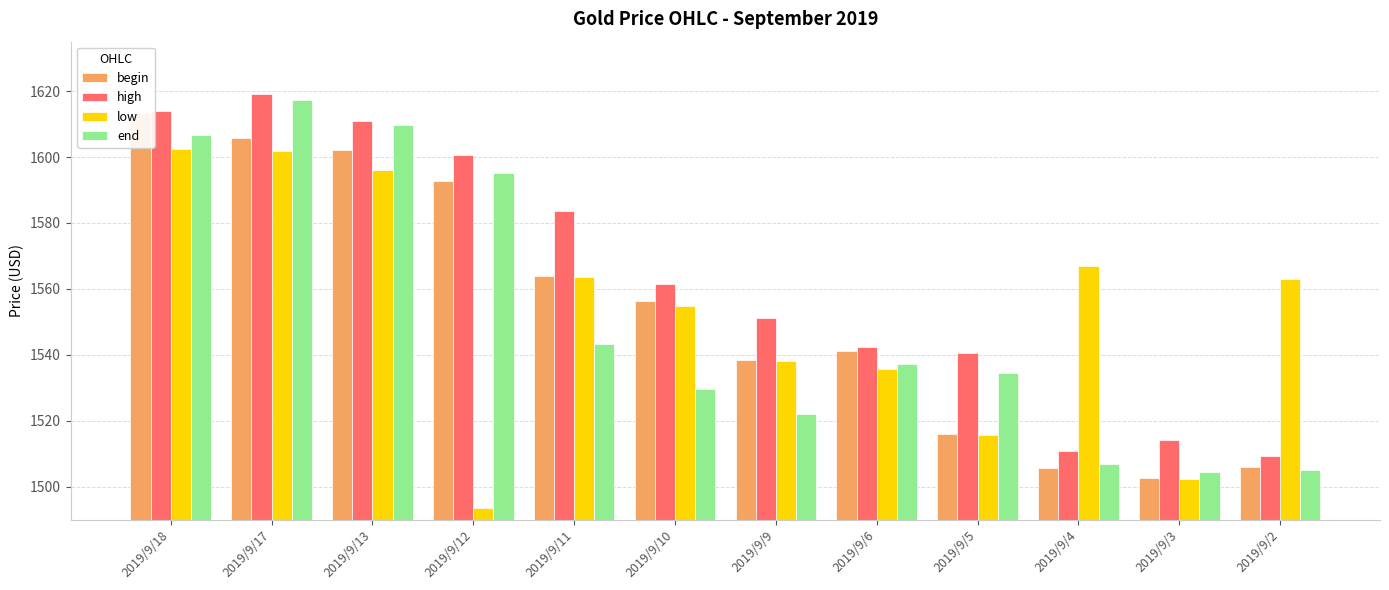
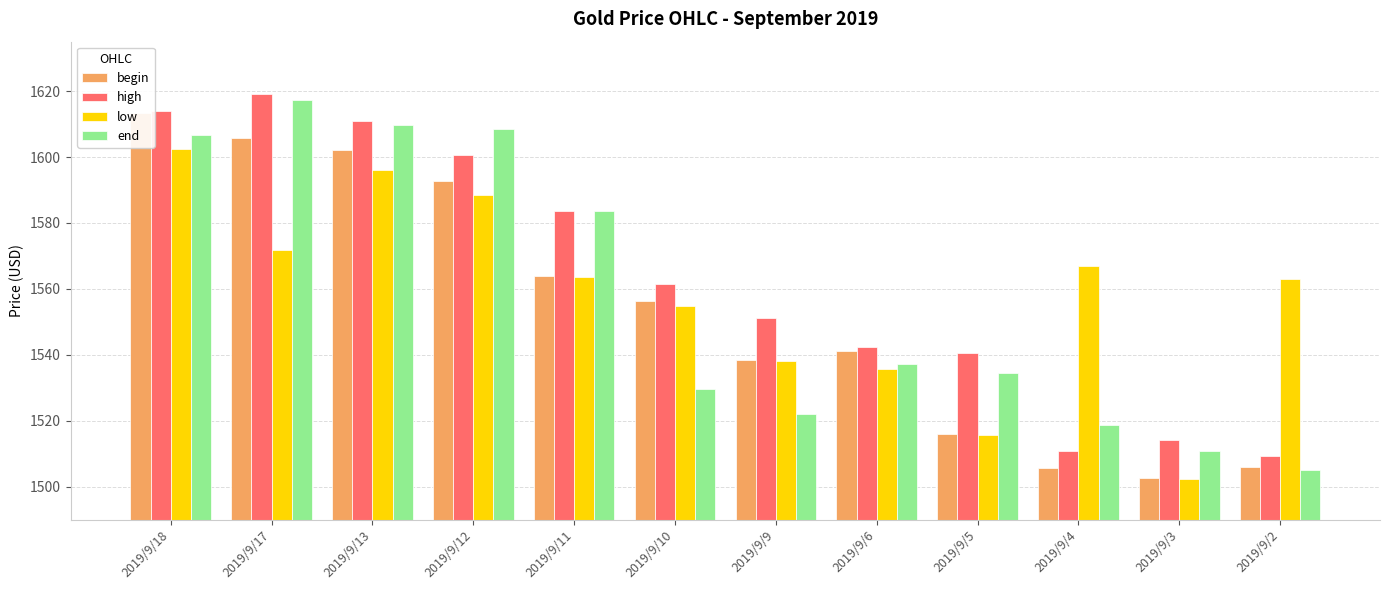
  {
    "low": {
      "2019/9/18": 1602,
-     "2019/9/17": 1602,
+     "2019/9/17": 1572,
      "2019/9/13": 1596,
-     "2019/9/12": 1493,
+     "2019/9/12": 1589,
      "2019/9/11": 1563,
      "2019/9/10": 1555,
      "2019/9/9": 1538,
      "2019/9/6": 1536,
      "2019/9/5": 1516,
      "2019/9/4": 1567,
      "2019/9/3": 1502,
      "2019/9/2": 1563
    },
    "end": {
      "2019/9/18": 1607,
      "2019/9/17": 1617,
      "2019/9/13": 1610,
-     "2019/9/12": 1595,
-     "2019/9/11": 1543,
+     "2019/9/12": 1609,
+     "2019/9/11": 1584,
      "2019/9/10": 1530,
      "2019/9/9": 1522,
      "2019/9/6": 1537,
      "2019/9/5": 1534,
-     "2019/9/4": 1507,
-     "2019/9/3": 1505,
+     "2019/9/4": 1519,
+     "2019/9/3": 1511,
      "2019/9/2": 1505
    }
  }
